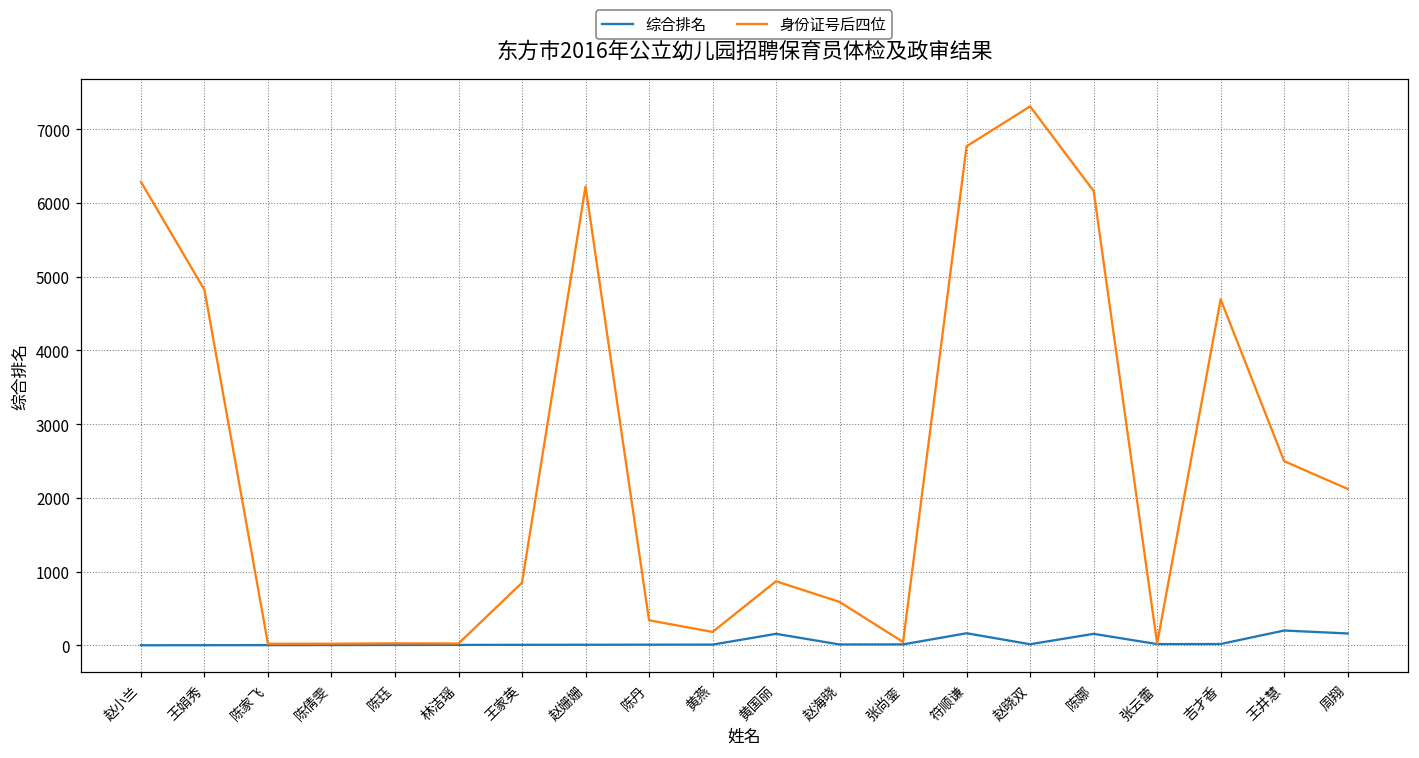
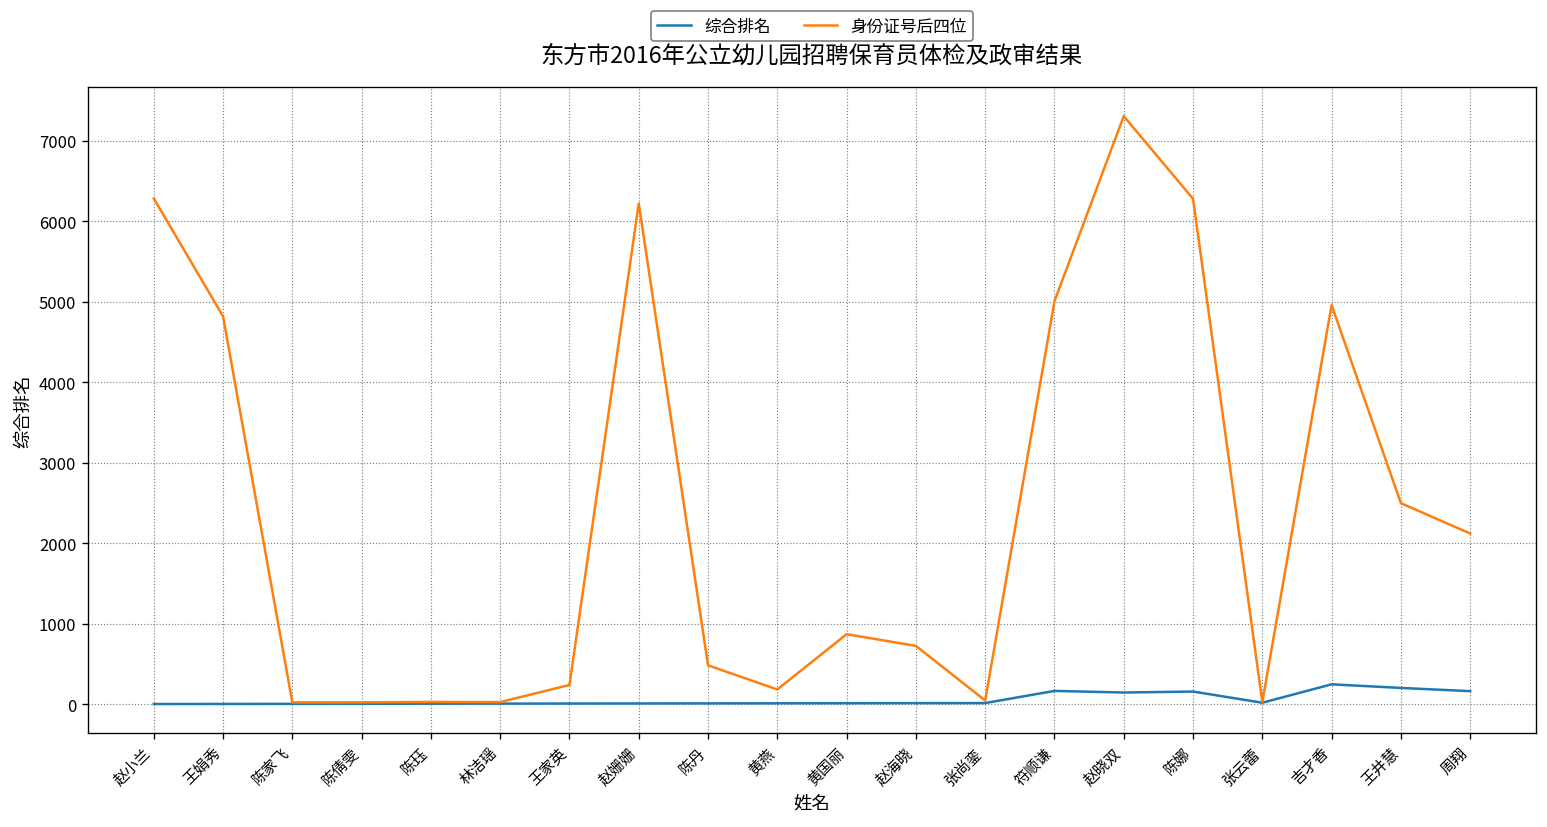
  {
    "综合排名": {
      "赵小兰": 0,
      "王娟秀": 0,
      "王家英": 0,
      "赵姗姗": 0,
      "陈丹": 0,
      "黄燕": 0,
-     "黄国丽": 200,
+     "黄国丽": 0,
      "赵海晓": 0,
      "符顺谦": 200,
-     "赵晓双": 0,
+     "赵晓双": 100,
      "陈娜": 200,
-     "吉才香": 0,
+     "吉才香": 200,
      "王井慧": 200,
      "周翔": 200
    },
    "身份证号后四位": {
      "赵小兰": 6300,
      "王娟秀": 4800,
-     "王家英": 800,
+     "王家英": 200,
      "赵姗姗": 6200,
-     "陈丹": 300,
+     "陈丹": 500,
      "黄燕": 200,
      "黄国丽": 900,
-     "赵海晓": 600,
-     "符顺谦": 6800,
+     "赵海晓": 700,
+     "符顺谦": 5000,
      "赵晓双": 7300,
-     "陈娜": 6200,
-     "吉才香": 4700,
+     "陈娜": 6300,
+     "吉才香": 5000,
      "王井慧": 2500,
      "周翔": 2100
    }
  }
